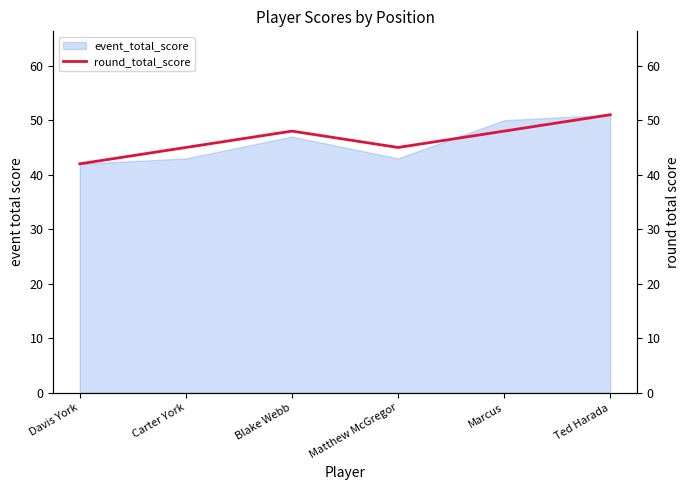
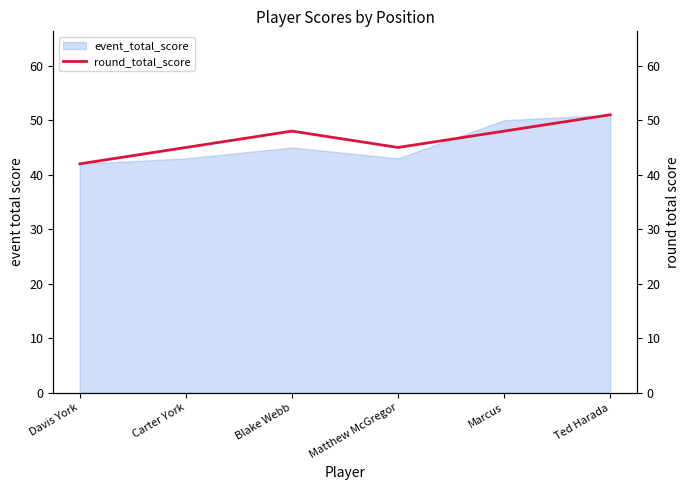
  {
    "event_total_score": {
      "Davis York": 42,
      "Carter York": 43,
-     "Blake Webb": 47,
+     "Blake Webb": 45,
      "Matthew McGregor": 43,
      "Marcus": 50,
      "Ted Harada": 51
    },
    "round_total_score": {
      "Davis York": 42,
      "Carter York": 45,
      "Blake Webb": 48,
      "Matthew McGregor": 45,
      "Marcus": 48,
      "Ted Harada": 51
    }
  }
